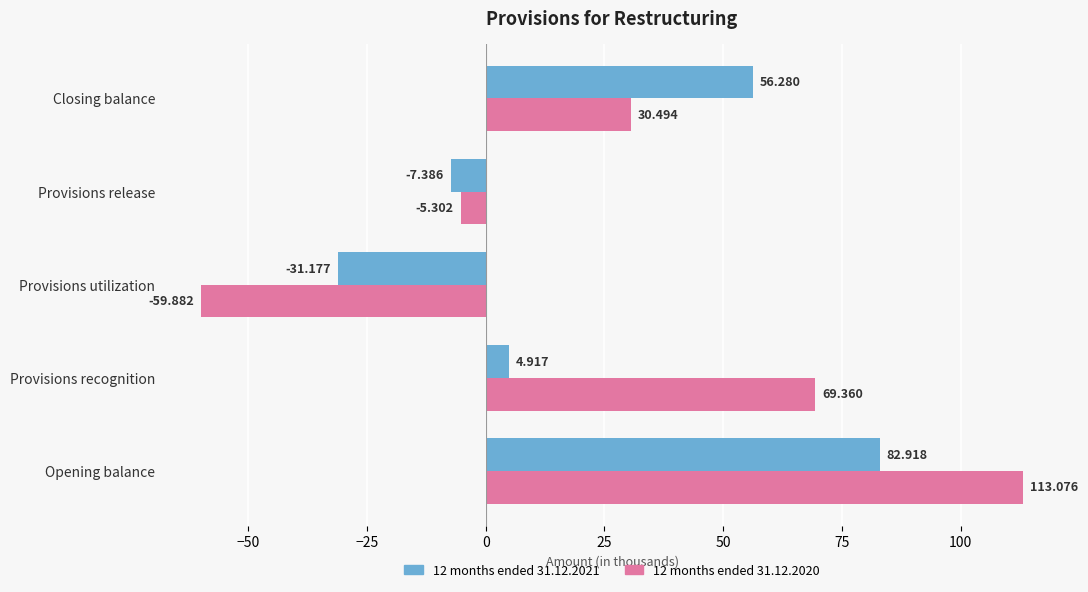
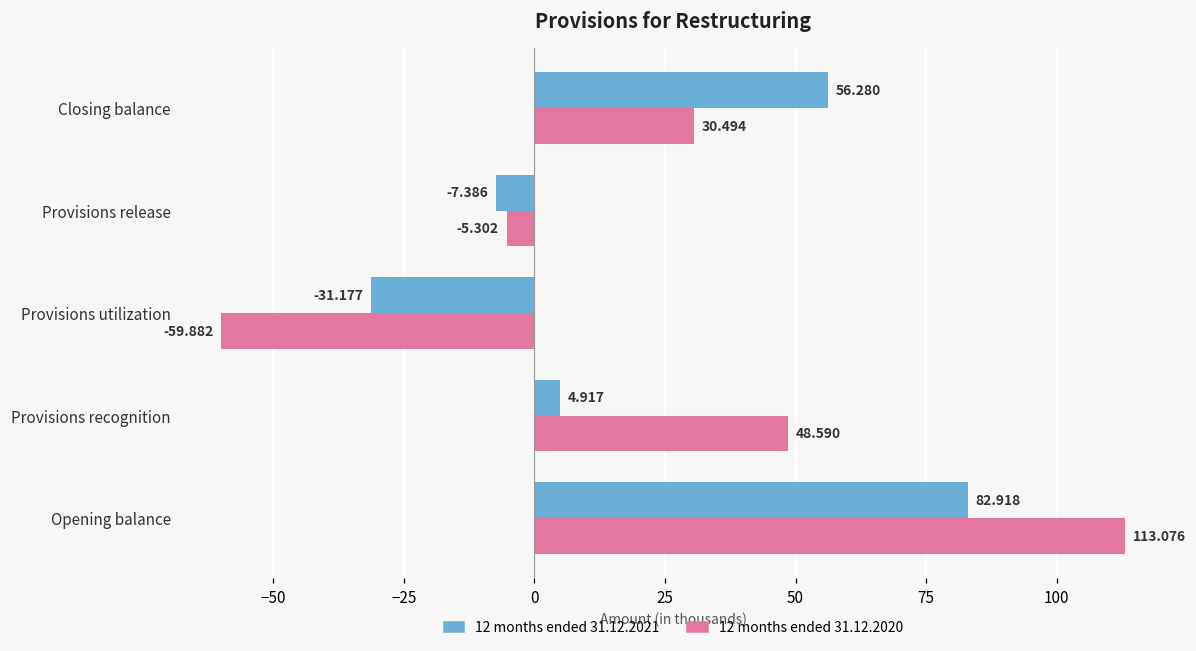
  {
    "12 months ended 31.12.2021": {
      "Closing balance": 56.280,
      "Provisions release": -7.386,
      "Provisions utilization": -31.177,
      "Provisions recognition": 4.917,
      "Opening balance": 82.918
    },
    "12 months ended 31.12.2020": {
      "Closing balance": 30.494,
      "Provisions release": -5.302,
      "Provisions utilization": -59.882,
-     "Provisions recognition": 69.360,
+     "Provisions recognition": 48.590,
      "Opening balance": 113.076
    }
  }
